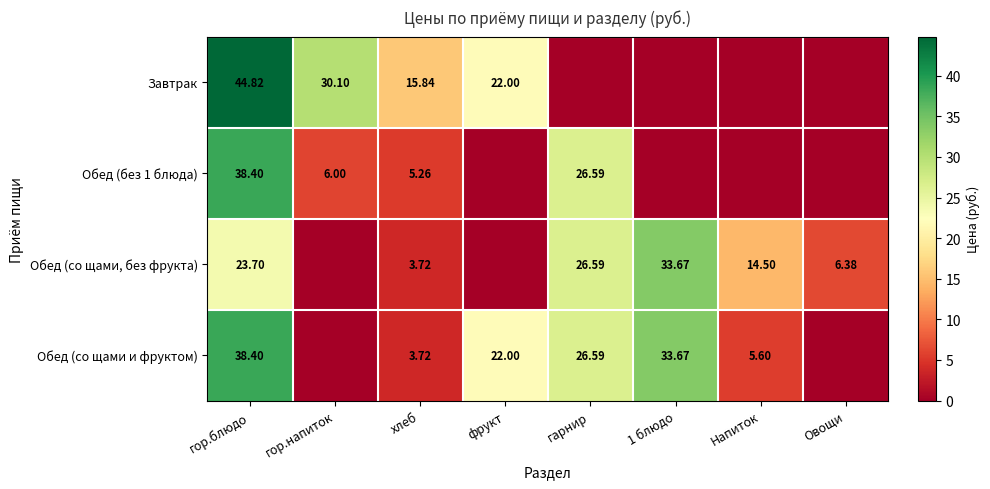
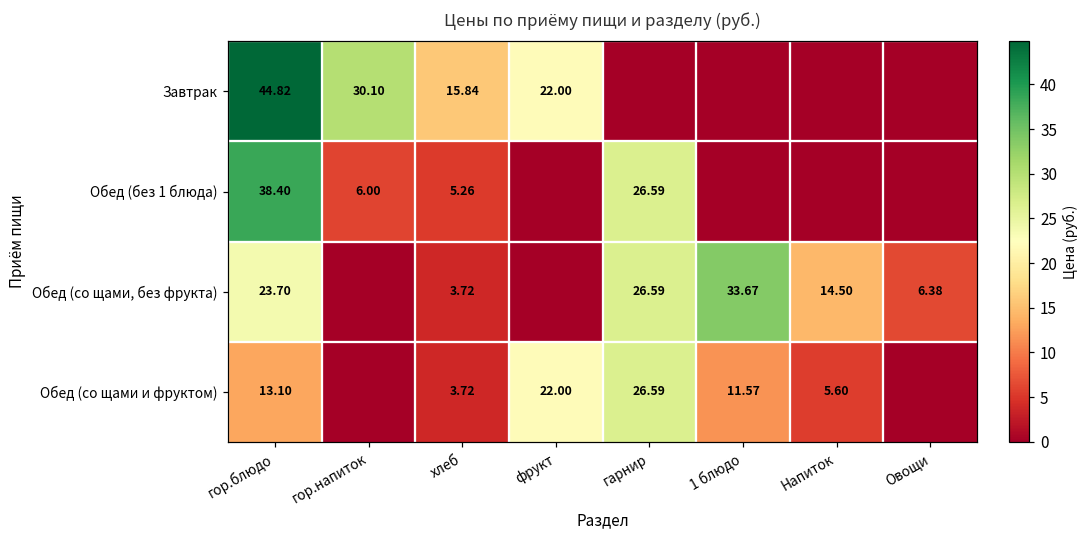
  {
    "Завтрак": {
      "гор.блюдо": 44.82,
      "гор.напиток": 30.10,
      "хлеб": 15.84,
      "фрукт": 22.00
    },
    "Обед (без 1 блюда)": {
      "гор.блюдо": 38.40,
      "гор.напиток": 6.00,
      "хлеб": 5.26,
      "гарнир": 26.59
    },
    "Обед (со щами, без фрукта)": {
      "гор.блюдо": 23.70,
      "хлеб": 3.72,
      "гарнир": 26.59,
      "1 блюдо": 33.67,
      "Напиток": 14.50,
      "Овощи": 6.38
    },
    "Обед (со щами и фруктом)": {
-     "гор.блюдо": 38.40,
+     "гор.блюдо": 13.10,
      "хлеб": 3.72,
      "фрукт": 22.00,
      "гарнир": 26.59,
-     "1 блюдо": 33.67,
+     "1 блюдо": 11.57,
      "Напиток": 5.60
    }
  }
